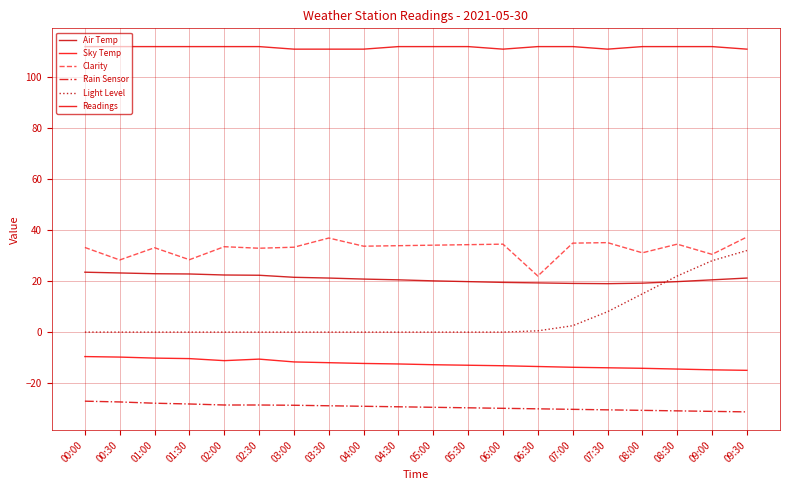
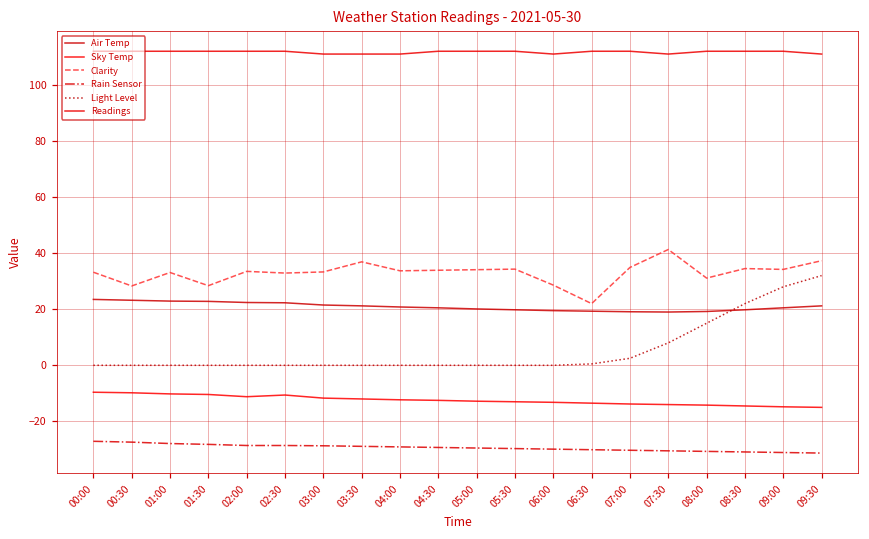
  {
    "Clarity": {
      "00:00": 33,
      "00:30": 28,
      "01:00": 33,
      "01:30": 28,
      "02:00": 34,
      "02:30": 33,
      "03:00": 33,
      "03:30": 37,
      "04:00": 34,
      "04:30": 34,
      "05:00": 34,
      "05:30": 34,
-     "06:00": 35,
+     "06:00": 29,
      "06:30": 22,
      "07:00": 35,
-     "07:30": 35,
+     "07:30": 41,
      "08:00": 31,
      "08:30": 35,
-     "09:00": 31,
+     "09:00": 34,
      "09:30": 37
    }
  }
